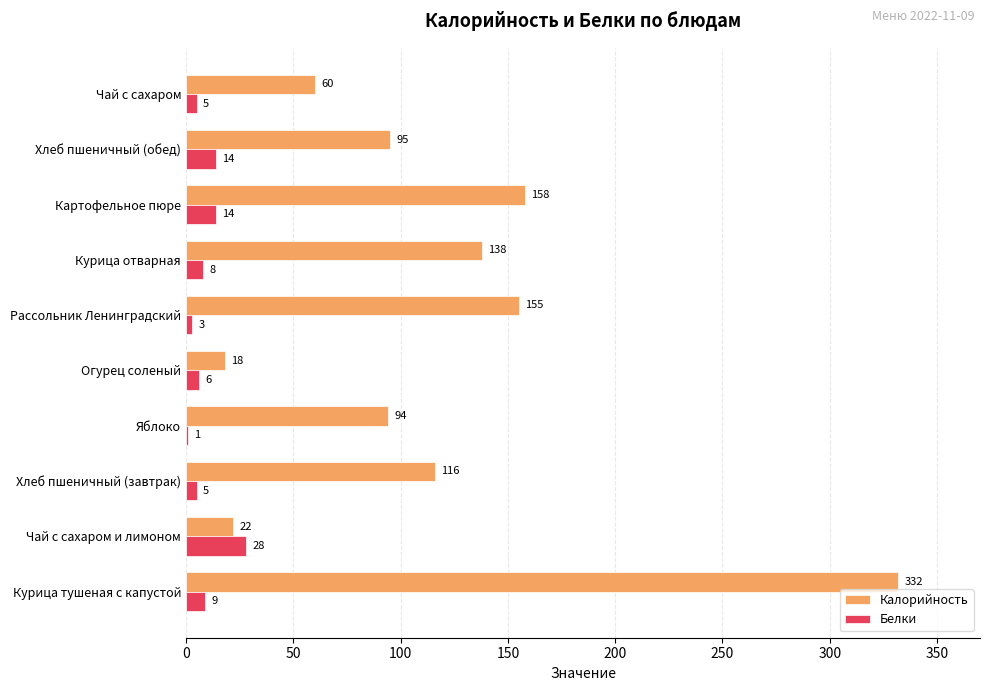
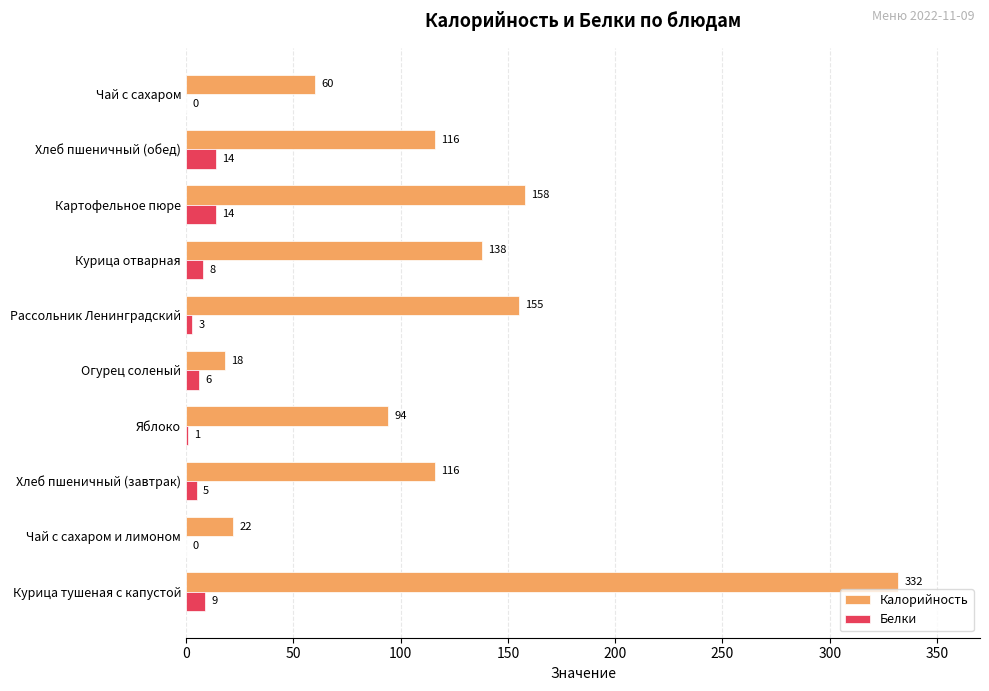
  {
    "Калорийность": {
      "Чай с сахаром": 60,
-     "Хлеб пшеничный (обед)": 95,
+     "Хлеб пшеничный (обед)": 116,
      "Картофельное пюре": 158,
      "Курица отварная": 138,
      "Рассольник Ленинградский": 155,
      "Огурец соленый": 18,
      "Яблоко": 94,
      "Хлеб пшеничный (завтрак)": 116,
      "Чай с сахаром и лимоном": 22,
      "Курица тушеная с капустой": 332
    },
    "Белки": {
-     "Чай с сахаром": 5,
+     "Чай с сахаром": 0,
      "Хлеб пшеничный (обед)": 14,
      "Картофельное пюре": 14,
      "Курица отварная": 8,
      "Рассольник Ленинградский": 3,
      "Огурец соленый": 6,
      "Яблоко": 1,
      "Хлеб пшеничный (завтрак)": 5,
-     "Чай с сахаром и лимоном": 28,
+     "Чай с сахаром и лимоном": 0,
      "Курица тушеная с капустой": 9
    }
  }
